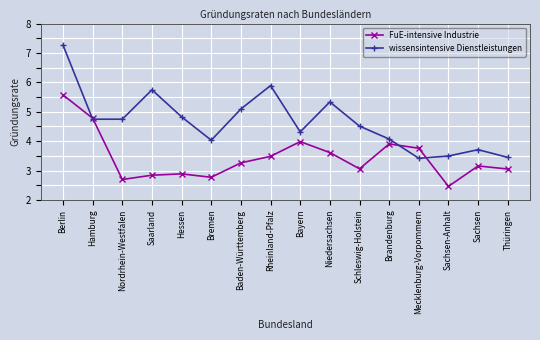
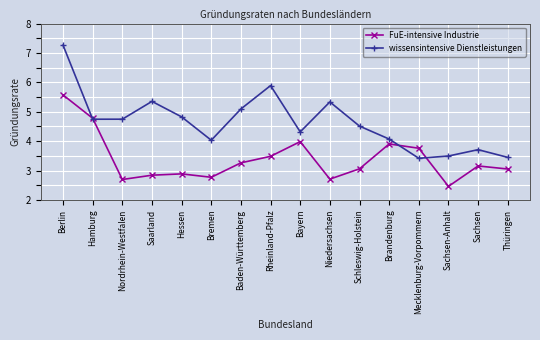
  {
    "FuE-intensive Industrie": {
      "Berlin": 5.6,
      "Nordrhein-Westfalen": 2.7,
      "Saarland": 2.8,
      "Hessen": 2.9,
      "Bremen": 2.8,
      "Baden-Württemberg": 3.3,
      "Rheinland-Pfalz": 3.5,
      "Bayern": 4.0,
-     "Niedersachsen": 3.6,
+     "Niedersachsen": 2.7,
      "Schleswig-Holstein": 3.1,
      "Brandenburg": 3.9,
      "Mecklenburg-Vorpommern": 3.8,
      "Sachsen-Anhalt": 2.5,
      "Sachsen": 3.2,
      "Thüringen": 3.1
    },
    "wissensintensive Dienstleistungen": {
      "Berlin": 7.3,
      "Nordrhein-Westfalen": 4.7,
-     "Saarland": 5.7,
+     "Saarland": 5.4,
      "Hessen": 4.8,
      "Bremen": 4.0,
      "Baden-Württemberg": 5.1,
      "Rheinland-Pfalz": 5.9,
      "Bayern": 4.3,
      "Niedersachsen": 5.3,
      "Schleswig-Holstein": 4.5,
      "Brandenburg": 4.1,
      "Mecklenburg-Vorpommern": 3.4,
      "Sachsen-Anhalt": 3.5,
      "Sachsen": 3.7,
      "Thüringen": 3.4
    }
  }
